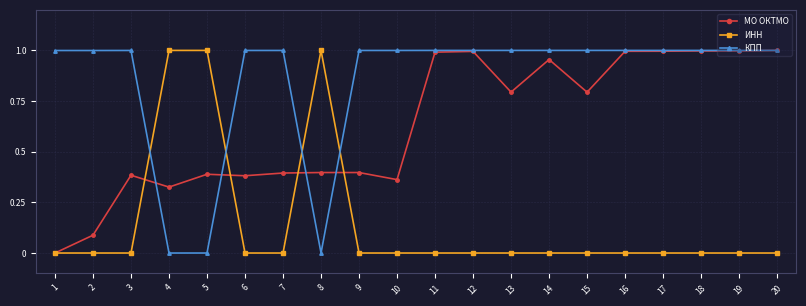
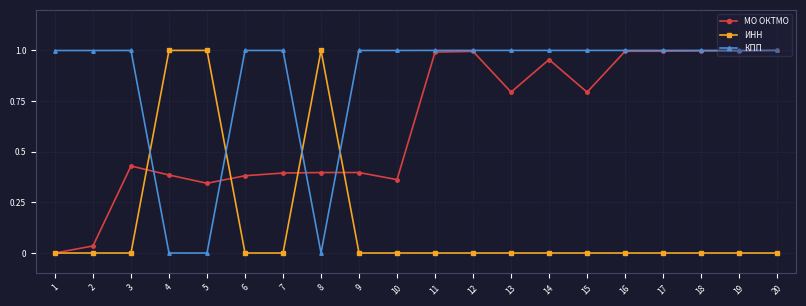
  {
    "МО ОКТМО": {
-     "2": 0.09,
-     "3": 0.38,
-     "4": 0.33,
-     "5": 0.39,
+     "2": 0.04,
+     "3": 0.43,
+     "4": 0.39,
+     "5": 0.34,
      "6": 0.38,
      "7": 0.39,
      "8": 0.40,
      "9": 0.40,
      "10": 0.36,
      "13": 0.79,
      "14": 0.95,
      "15": 0.79
    },
    "ИНН": {
      "2": 0.00,
      "3": 0.00,
      "4": 1.00,
      "5": 1.00,
      "6": 0.00,
      "7": 0.00,
      "8": 1.00,
      "9": 0.00,
      "10": 0.00,
      "11": 0.00,
      "12": 0.00,
      "13": 0.00,
      "14": 0.00,
      "15": 0.00,
      "16": 0.00,
      "17": 0.00,
      "18": 0.00,
      "19": 0.00,
      "20": 0.00
    },
    "КПП": {
      "1": 1.00,
      "2": 1.00,
      "3": 1.00,
      "4": 0.00,
      "5": 0.00,
      "6": 1.00,
      "7": 1.00,
      "8": 0.00,
      "9": 1.00,
      "10": 1.00,
      "13": 1.00,
      "14": 1.00,
      "15": 1.00
    }
  }
